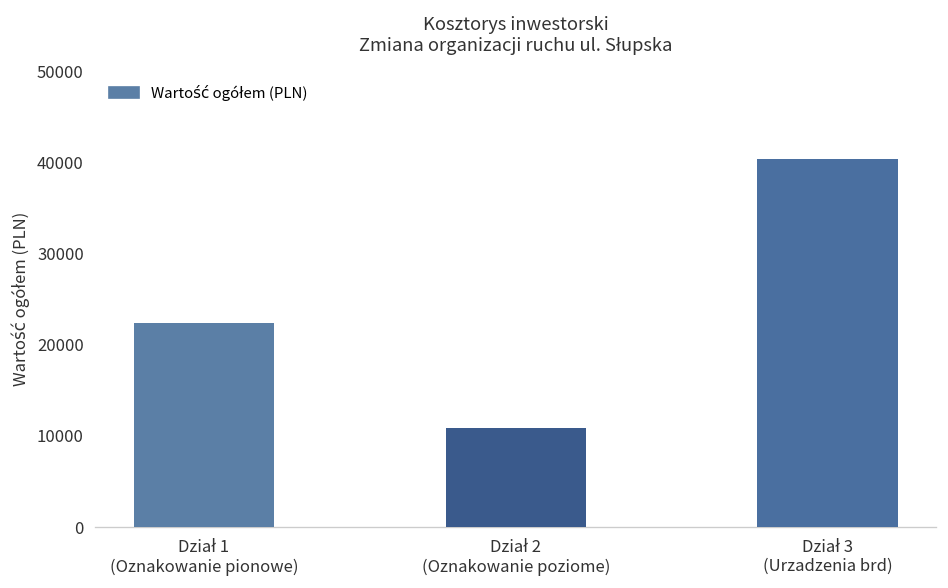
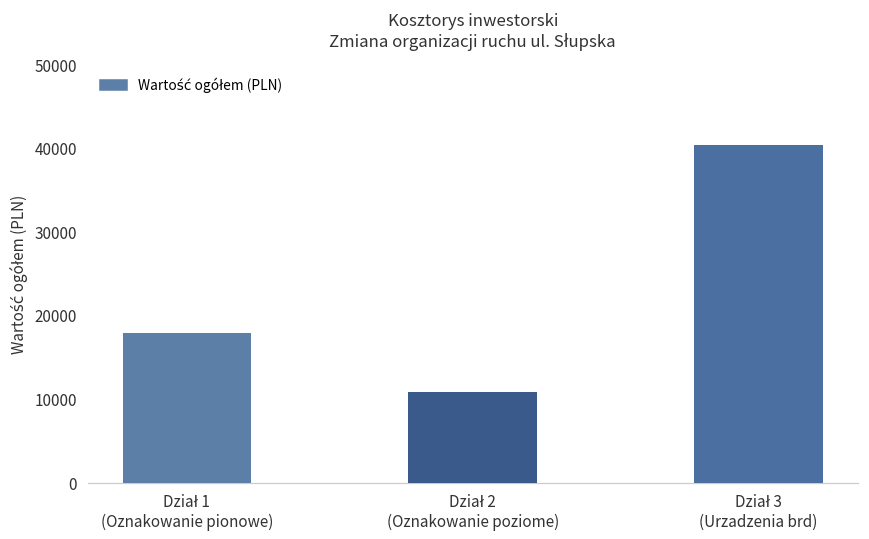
  {
-   "Dział 1 (Oznakowanie pionowe)": 22000,
+   "Dział 1 (Oznakowanie pionowe)": 18000,
    "Dział 2 (Oznakowanie poziome)": 11000,
    "Dział 3 (Urzadzenia brd)": 40000
  }
